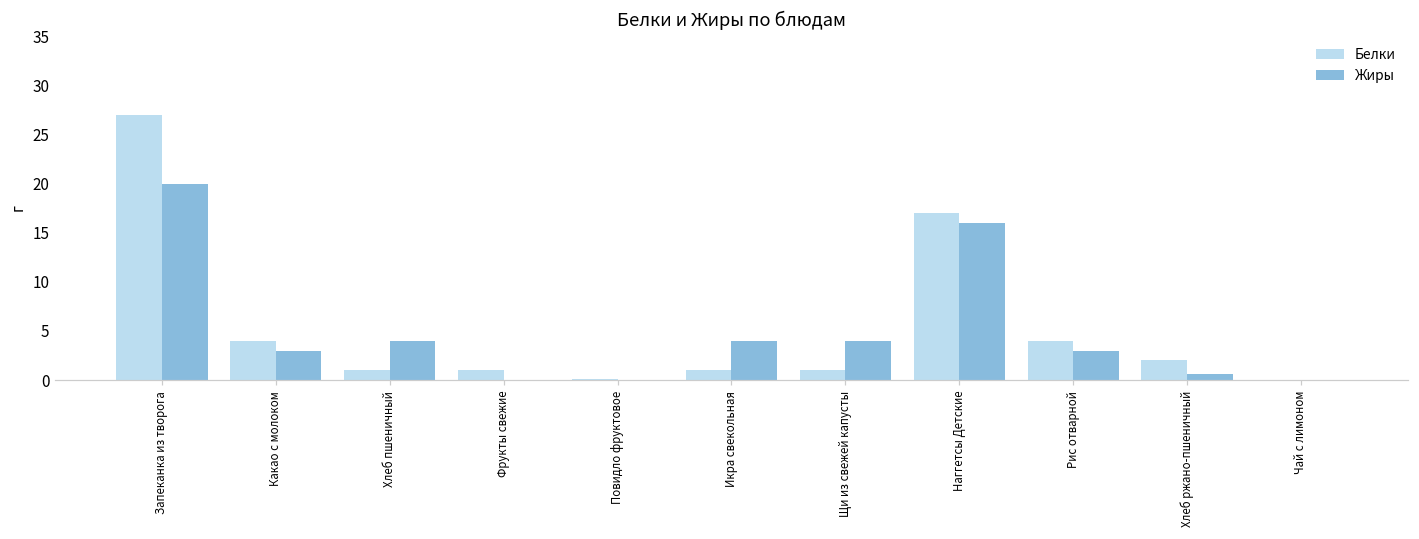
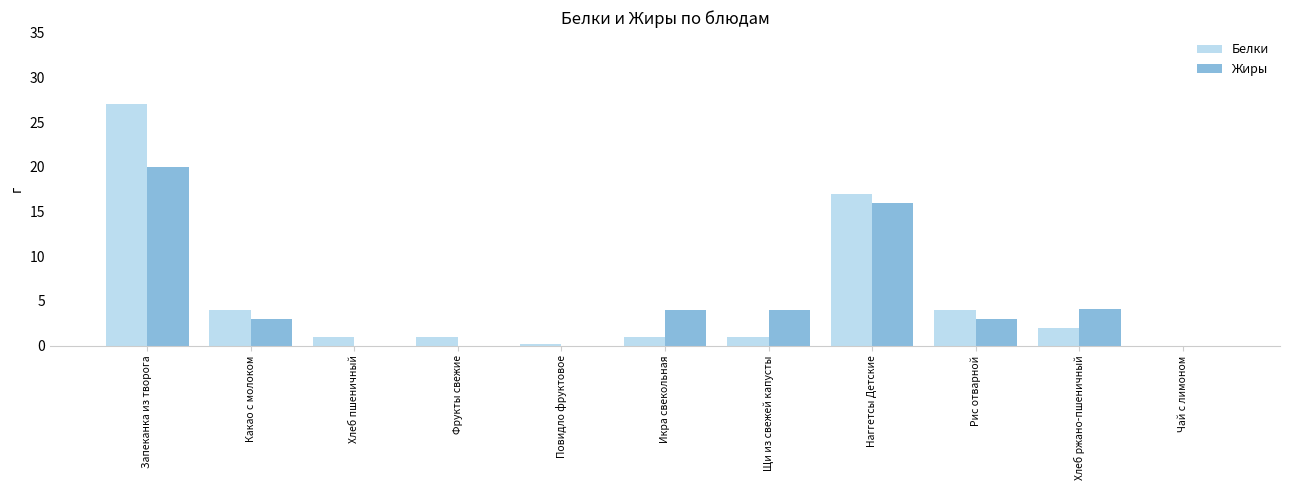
  {
    "Белки": {
      "Запеканка из творога": 27,
      "Какао с молоком": 4,
      "Хлеб пшеничный": 1,
      "Фрукты свежие": 1,
      "Икра свекольная": 1,
      "Щи из свежей капусты": 1,
      "Наггетсы Детские": 17,
      "Рис отварной": 4,
      "Хлеб ржано-пшеничный": 2,
      "Чай с лимоном": 0
    },
    "Жиры": {
      "Запеканка из творога": 20,
      "Какао с молоком": 3,
-     "Хлеб пшеничный": 4,
+     "Хлеб пшеничный": 0,
      "Фрукты свежие": 0,
      "Повидло фруктовое": 0,
      "Икра свекольная": 4,
      "Щи из свежей капусты": 4,
      "Наггетсы Детские": 16,
      "Рис отварной": 3,
-     "Хлеб ржано-пшеничный": 1,
+     "Хлеб ржано-пшеничный": 4,
      "Чай с лимоном": 0
    }
  }
